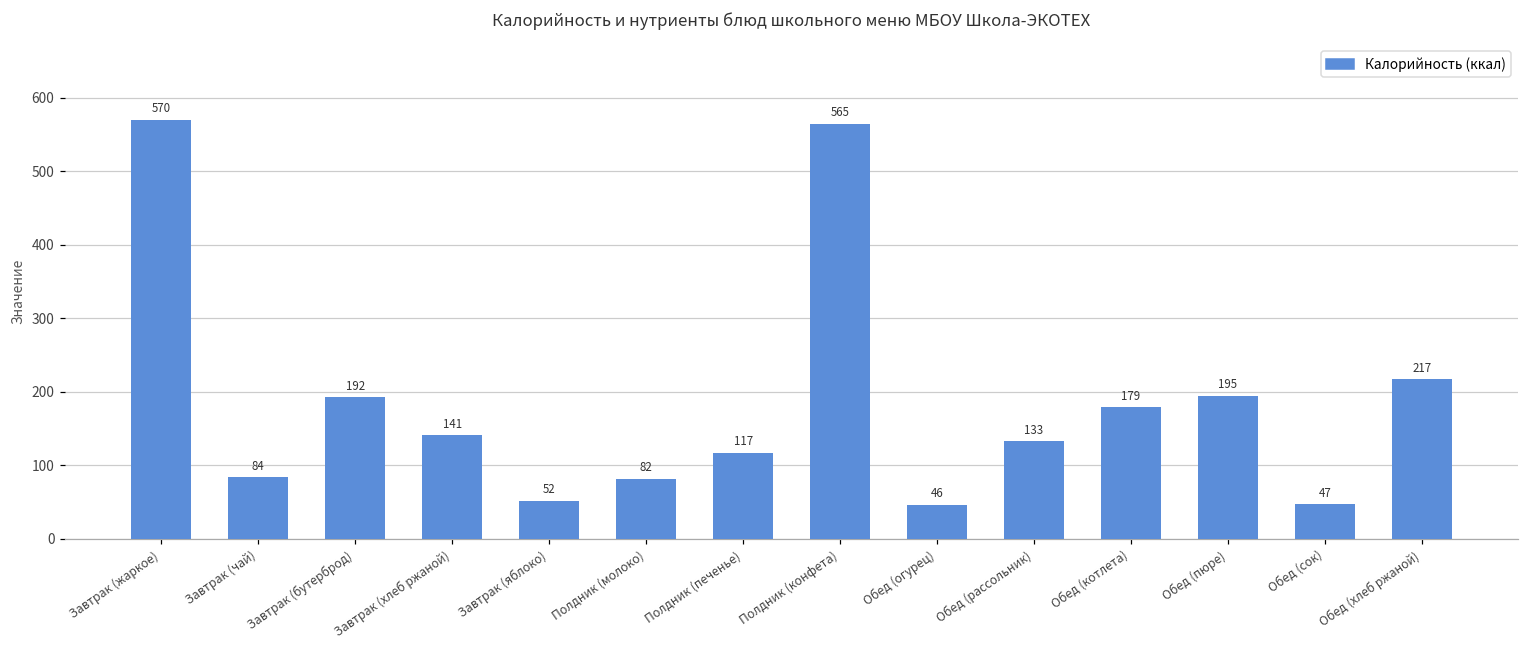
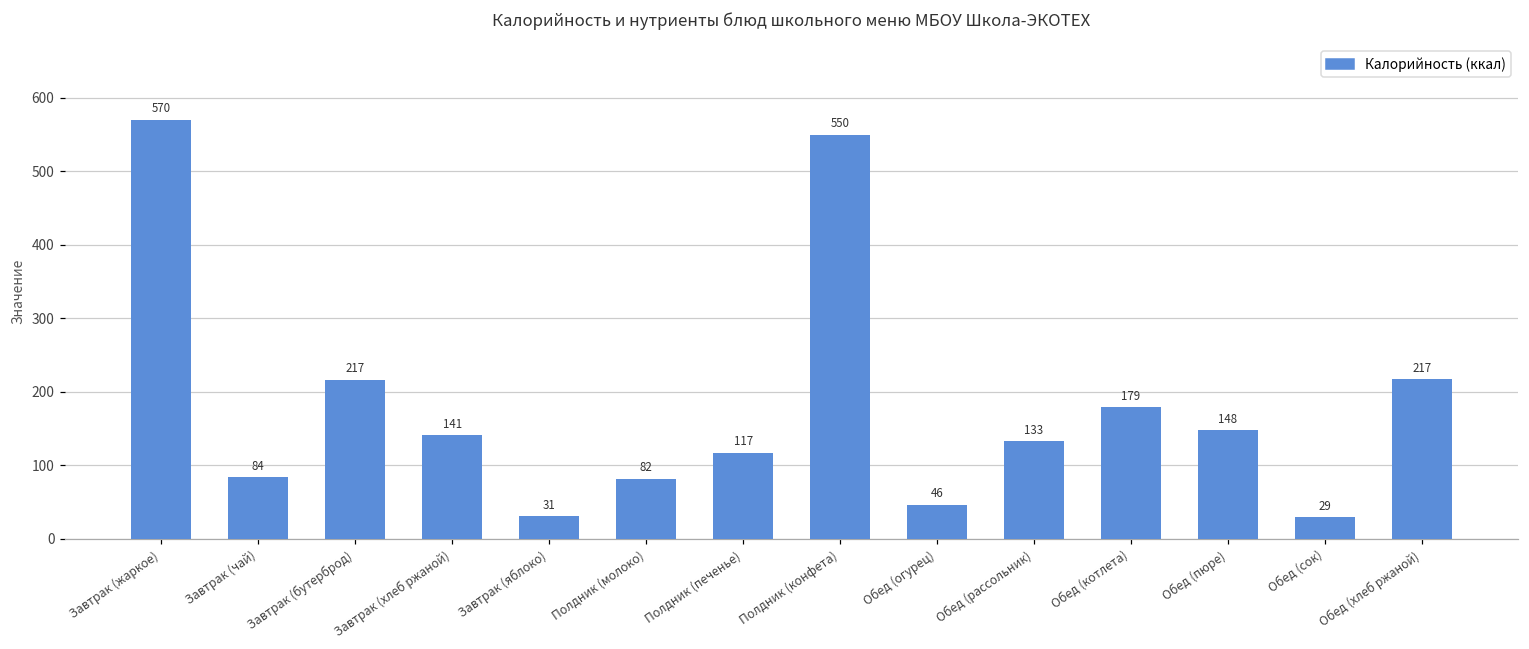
  {
    "Завтрак (жаркое)": 570,
    "Завтрак (чай)": 84,
-   "Завтрак (бутерброд)": 192,
+   "Завтрак (бутерброд)": 217,
    "Завтрак (хлеб ржаной)": 141,
-   "Завтрак (яблоко)": 52,
+   "Завтрак (яблоко)": 31,
    "Полдник (молоко)": 82,
    "Полдник (печенье)": 117,
-   "Полдник (конфета)": 565,
+   "Полдник (конфета)": 550,
    "Обед (огурец)": 46,
    "Обед (рассольник)": 133,
    "Обед (котлета)": 179,
-   "Обед (пюре)": 195,
-   "Обед (сок)": 47,
+   "Обед (пюре)": 148,
+   "Обед (сок)": 29,
    "Обед (хлеб ржаной)": 217
  }
